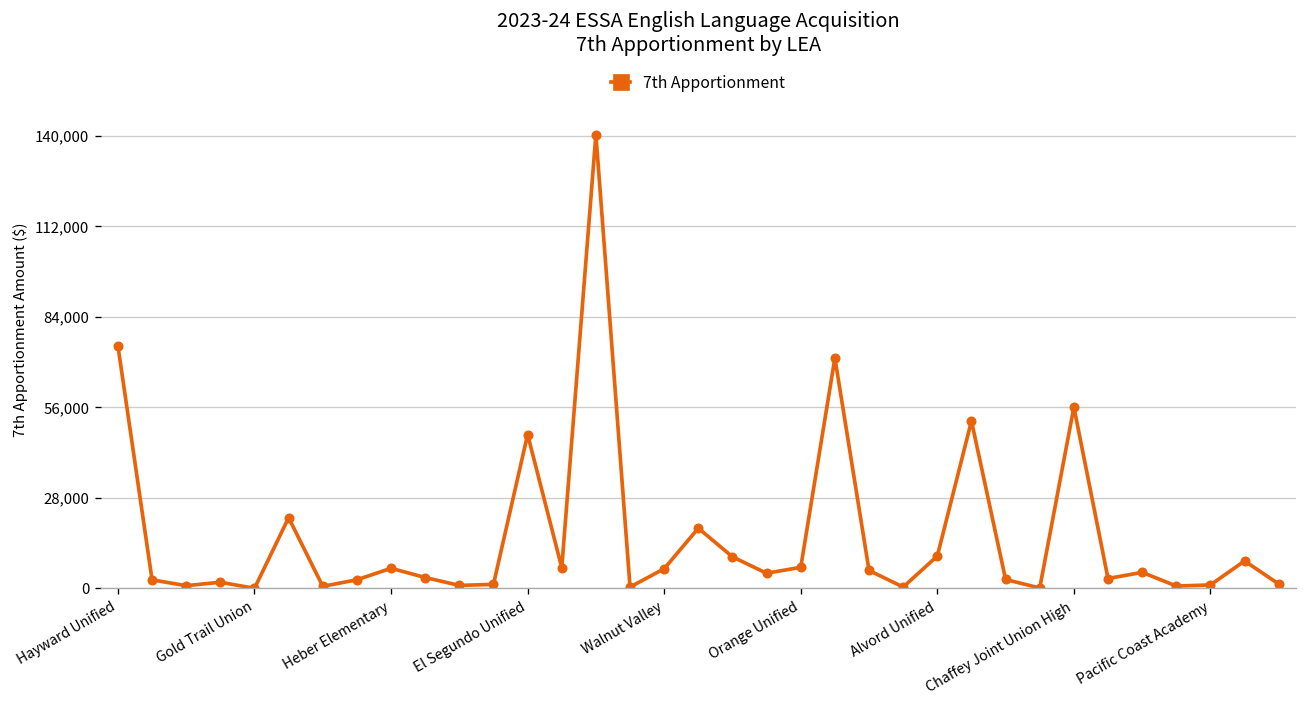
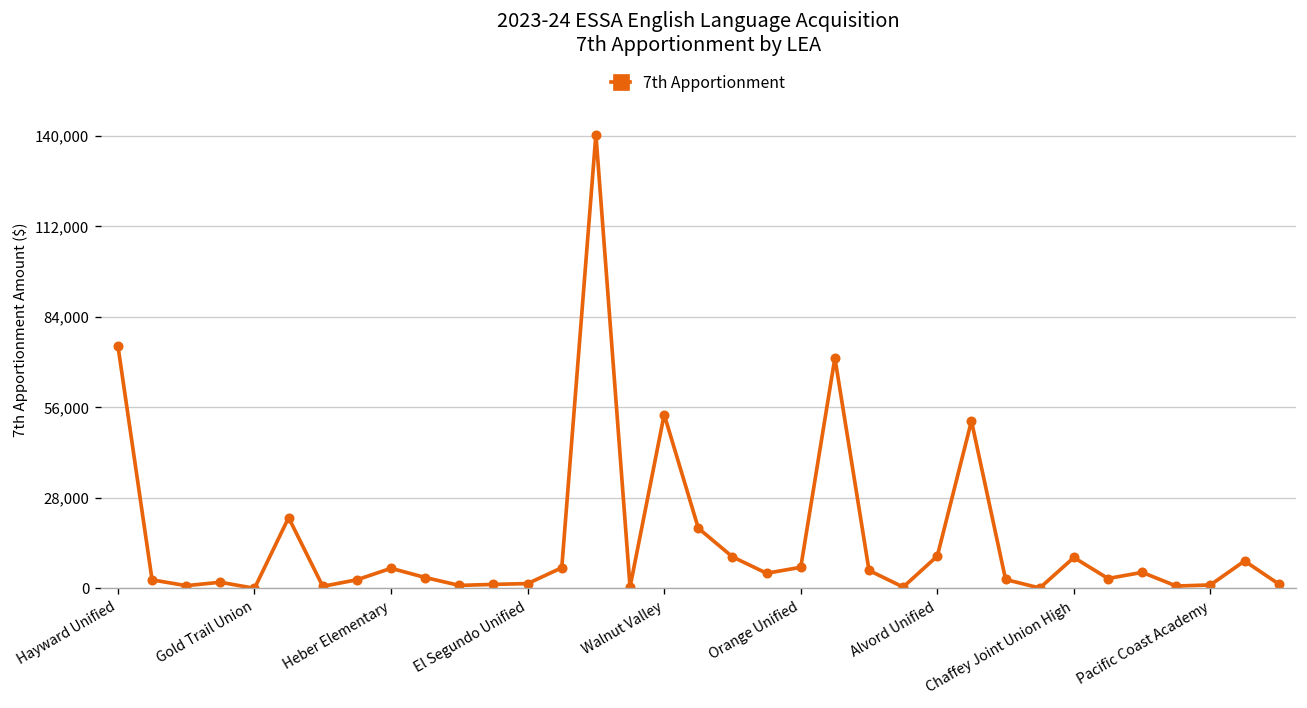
  {
    "Hayward Unified": "75,000",
    "Gold Trail Union": "0",
    "Heber Elementary": "6,000",
-   "El Segundo Unified": "48,000",
-   "Walnut Valley": "6,000",
+   "El Segundo Unified": "1,000",
+   "Walnut Valley": "54,000",
    "Orange Unified": "7,000",
    "Alvord Unified": "10,000",
-   "Chaffey Joint Union High": "56,000",
+   "Chaffey Joint Union High": "10,000",
    "Pacific Coast Academy": "1,000"
  }
